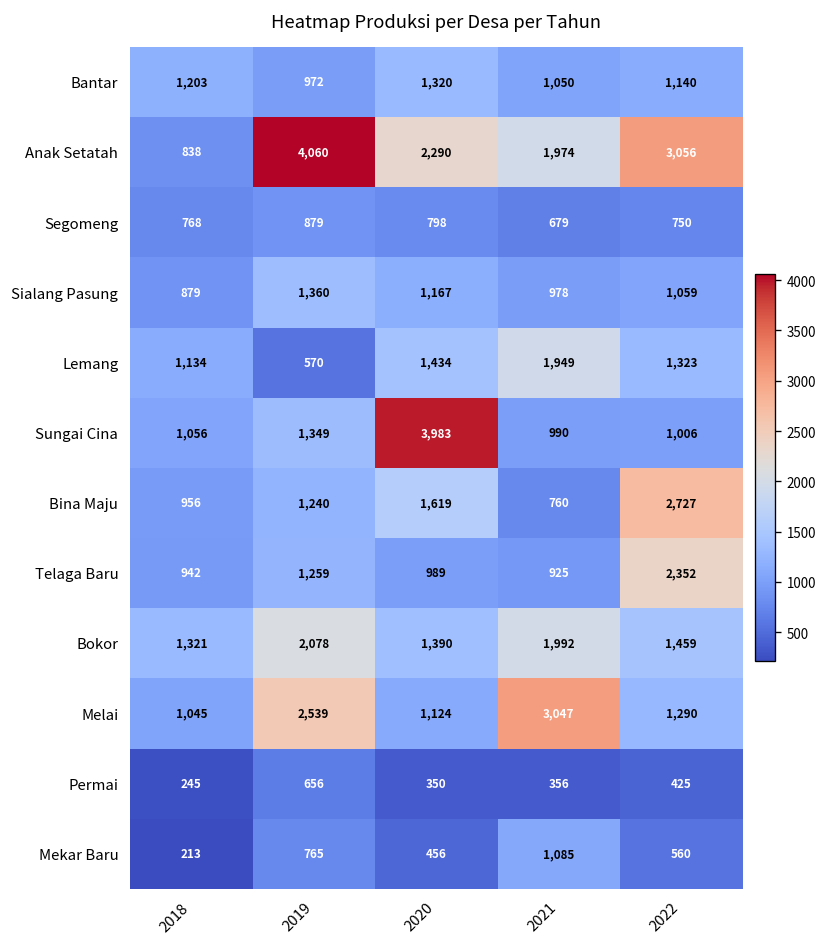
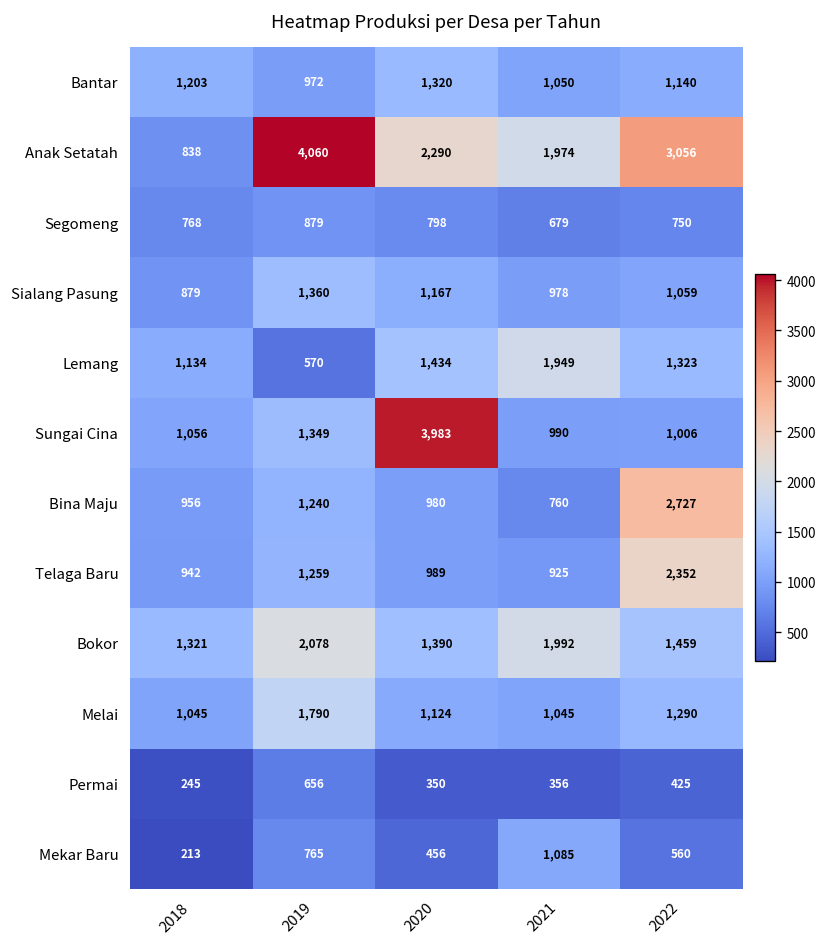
  {
    "Bantar": {
      "2018": "1,203",
      "2019": "972",
      "2020": "1,320",
      "2021": "1,050",
      "2022": "1,140"
    },
    "Anak Setatah": {
      "2018": "838",
      "2019": "4,060",
      "2020": "2,290",
      "2021": "1,974",
      "2022": "3,056"
    },
    "Segomeng": {
      "2018": "768",
      "2019": "879",
      "2020": "798",
      "2021": "679",
      "2022": "750"
    },
    "Sialang Pasung": {
      "2018": "879",
      "2019": "1,360",
      "2020": "1,167",
      "2021": "978",
      "2022": "1,059"
    },
    "Lemang": {
      "2018": "1,134",
      "2019": "570",
      "2020": "1,434",
      "2021": "1,949",
      "2022": "1,323"
    },
    "Sungai Cina": {
      "2018": "1,056",
      "2019": "1,349",
      "2020": "3,983",
      "2021": "990",
      "2022": "1,006"
    },
    "Bina Maju": {
      "2018": "956",
      "2019": "1,240",
-     "2020": "1,619",
+     "2020": "980",
      "2021": "760",
      "2022": "2,727"
    },
    "Telaga Baru": {
      "2018": "942",
      "2019": "1,259",
      "2020": "989",
      "2021": "925",
      "2022": "2,352"
    },
    "Bokor": {
      "2018": "1,321",
      "2019": "2,078",
      "2020": "1,390",
      "2021": "1,992",
      "2022": "1,459"
    },
    "Melai": {
      "2018": "1,045",
-     "2019": "2,539",
+     "2019": "1,790",
      "2020": "1,124",
-     "2021": "3,047",
+     "2021": "1,045",
      "2022": "1,290"
    },
    "Permai": {
      "2018": "245",
      "2019": "656",
      "2020": "350",
      "2021": "356",
      "2022": "425"
    },
    "Mekar Baru": {
      "2018": "213",
      "2019": "765",
      "2020": "456",
      "2021": "1,085",
      "2022": "560"
    }
  }
